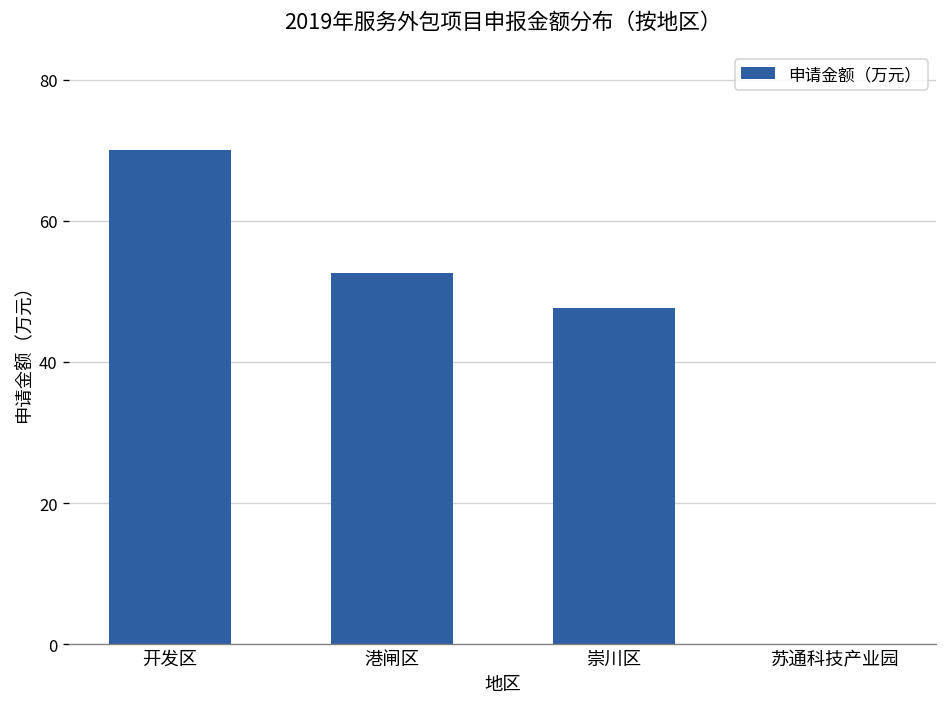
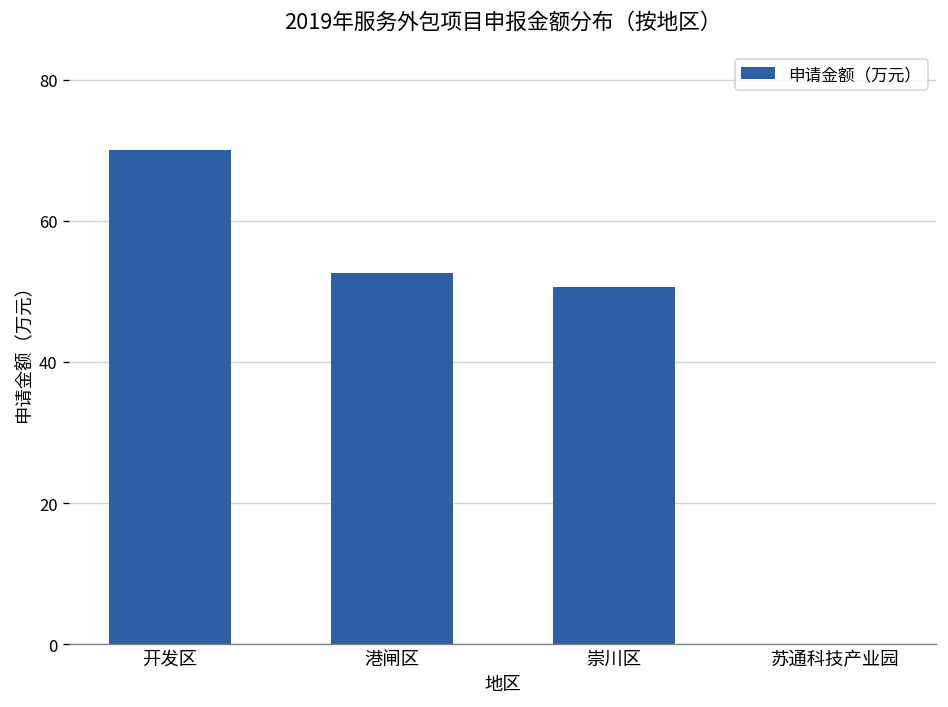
  {
    "开发区": 70,
    "港闸区": 53,
-   "崇川区": 48,
+   "崇川区": 51,
    "苏通科技产业园": 0
  }
